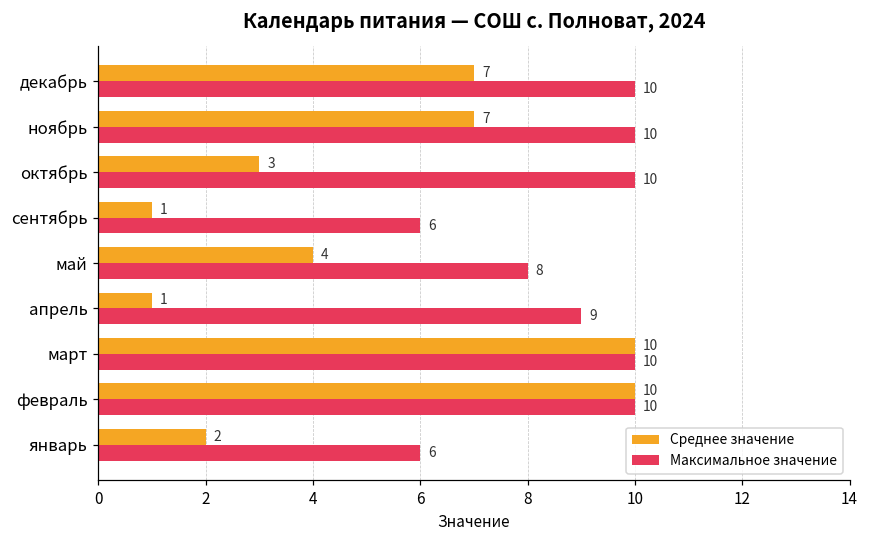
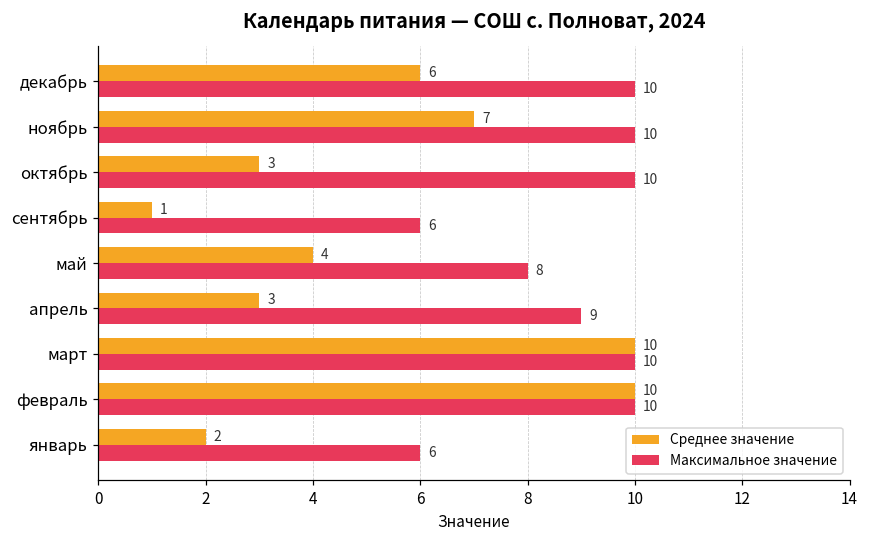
  {
    "Среднее значение": {
-     "декабрь": 7,
+     "декабрь": 6,
      "ноябрь": 7,
      "октябрь": 3,
      "сентябрь": 1,
      "май": 4,
-     "апрель": 1,
+     "апрель": 3,
      "март": 10,
      "февраль": 10,
      "январь": 2
    },
    "Максимальное значение": {
      "декабрь": 10,
      "ноябрь": 10,
      "октябрь": 10,
      "сентябрь": 6,
      "май": 8,
      "апрель": 9,
      "март": 10,
      "февраль": 10,
      "январь": 6
    }
  }
